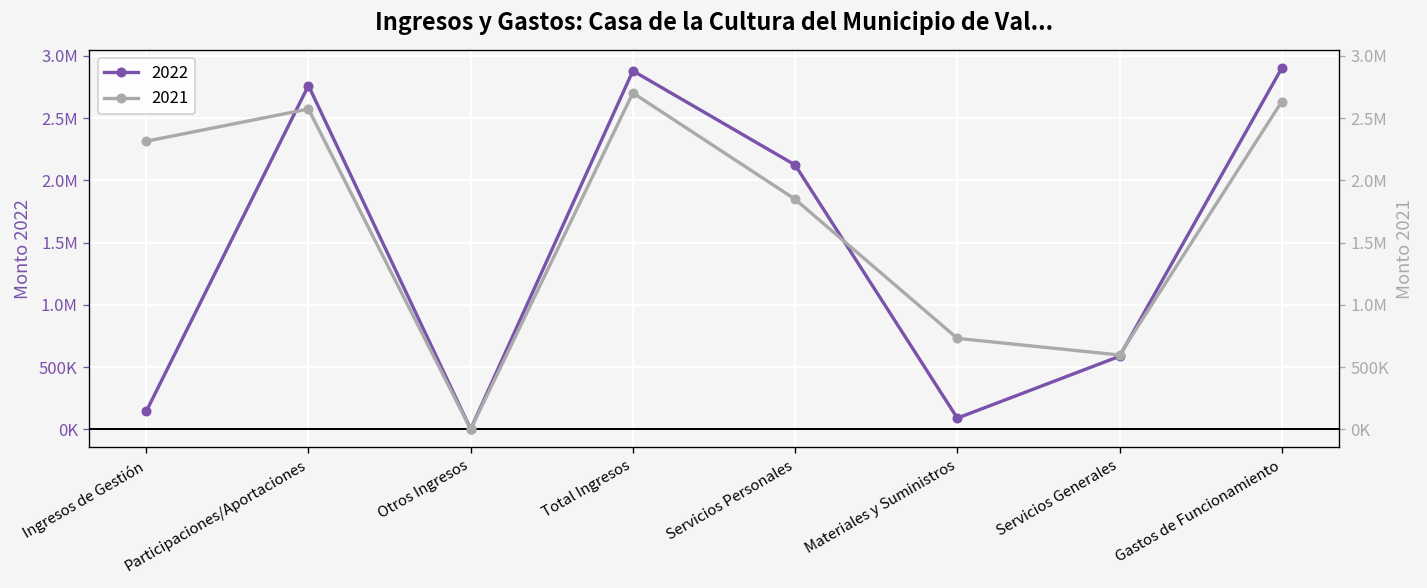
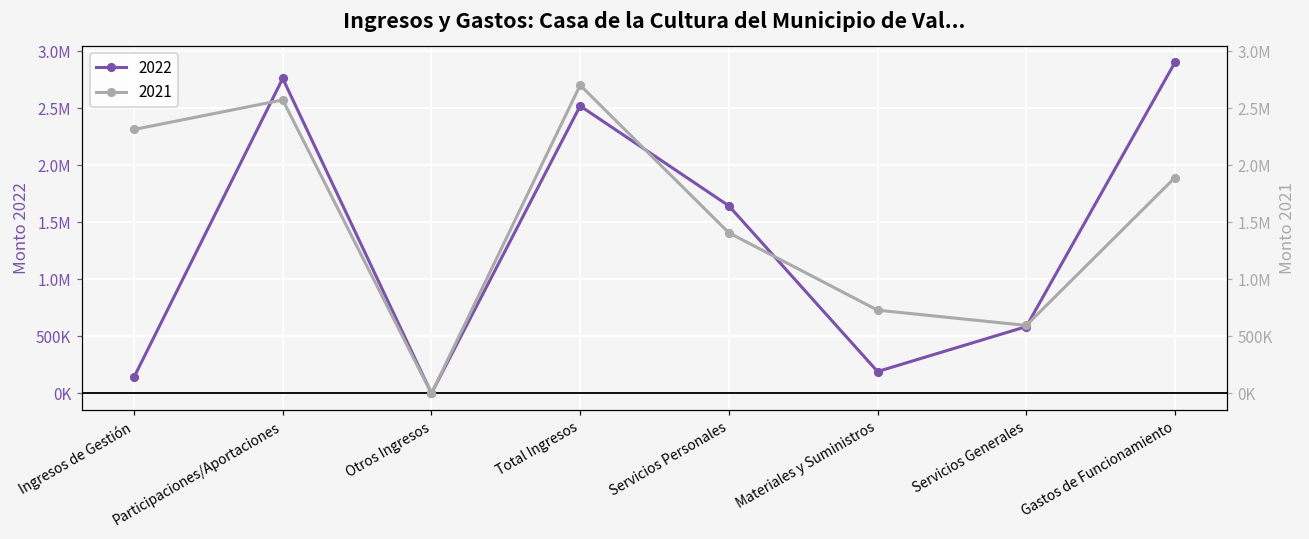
  {
    "2022": {
      "Ingresos de Gestión": 140000,
      "Participaciones/Aportaciones": 2760000,
-     "Total Ingresos": 2880000,
-     "Servicios Personales": 2120000,
-     "Materiales y Suministros": 90000,
+     "Total Ingresos": 2520000,
+     "Servicios Personales": 1640000,
+     "Materiales y Suministros": 190000,
      "Gastos de Funcionamiento": 2900000
    },
    "2021": {
      "Ingresos de Gestión": 2310000,
      "Participaciones/Aportaciones": 2570000,
      "Total Ingresos": 2700000,
-     "Servicios Personales": 1850000,
+     "Servicios Personales": 1410000,
      "Materiales y Suministros": 730000,
-     "Gastos de Funcionamiento": 2630000
+     "Gastos de Funcionamiento": 1890000
    }
  }
